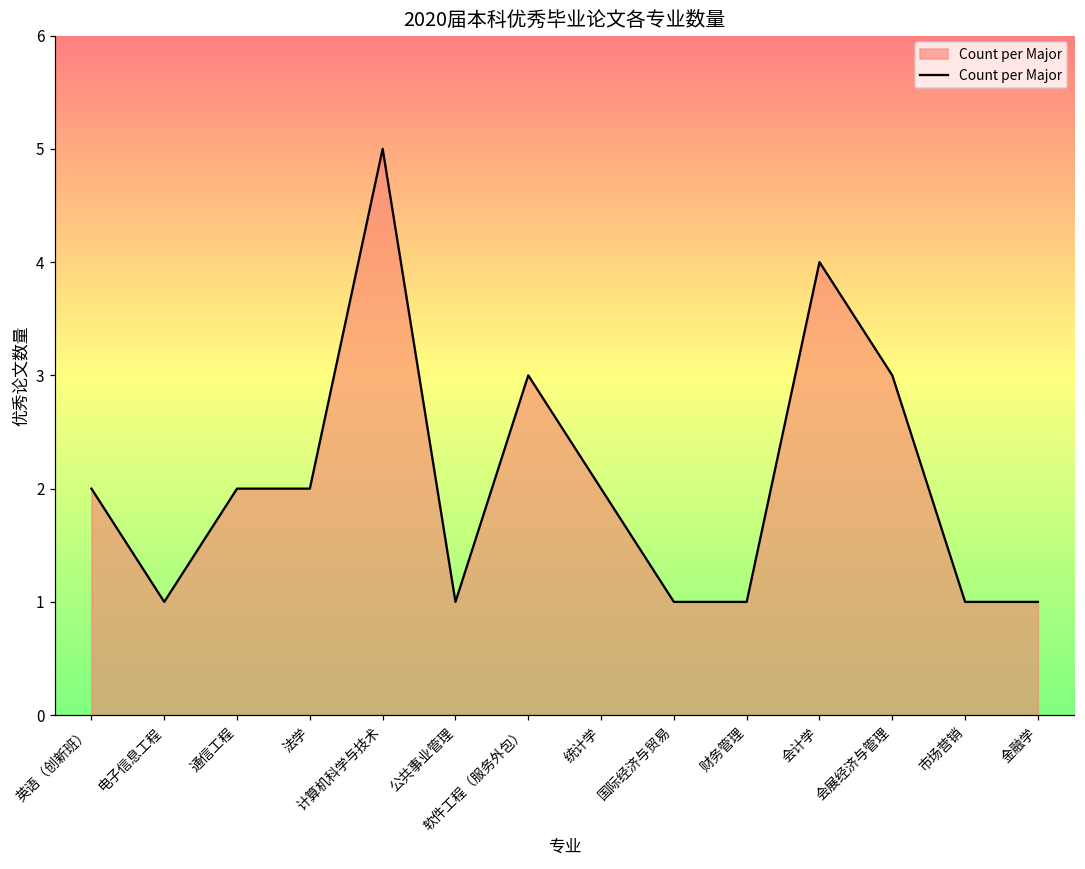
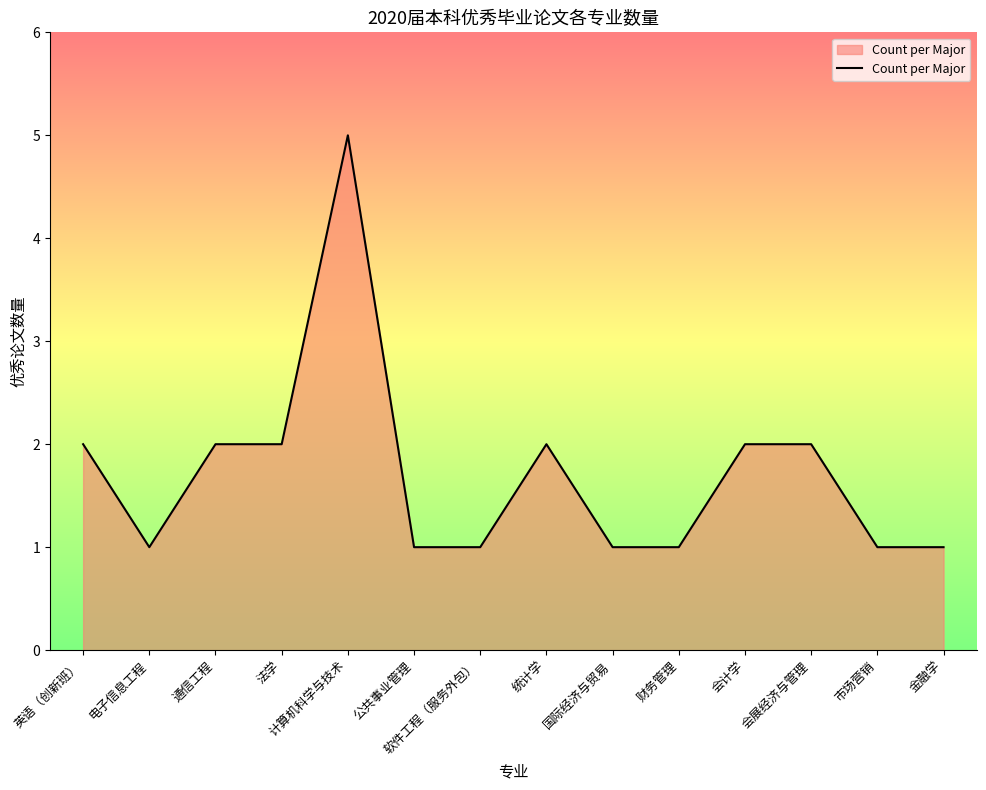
  {
    "英语（创新班）": 2,
    "电子信息工程": 1,
    "通信工程": 2,
    "法学": 2,
    "计算机科学与技术": 5,
    "公共事业管理": 1,
-   "软件工程（服务外包）": 3,
+   "软件工程（服务外包）": 1,
    "统计学": 2,
    "国际经济与贸易": 1,
    "财务管理": 1,
-   "会计学": 4,
-   "会展经济与管理": 3,
+   "会计学": 2,
+   "会展经济与管理": 2,
    "市场营销": 1,
    "金融学": 1
  }
